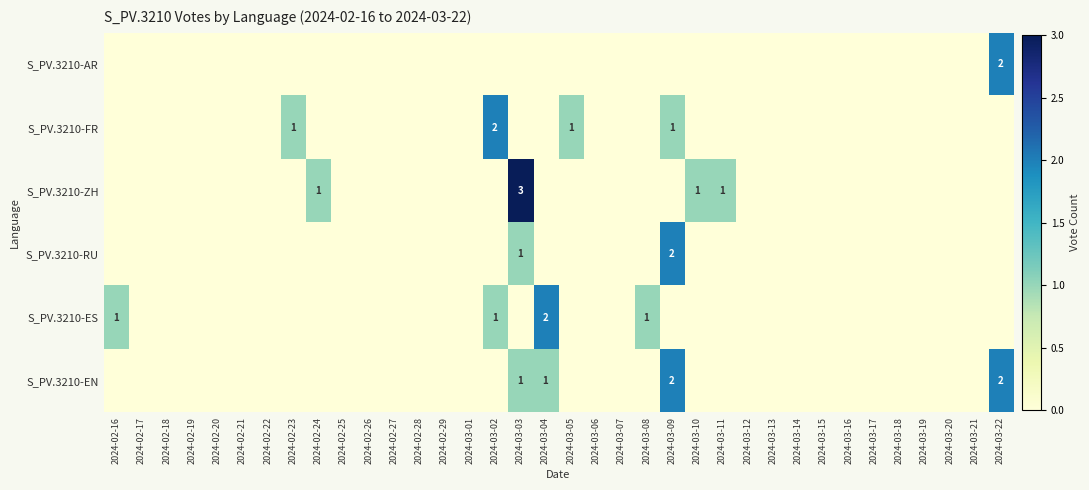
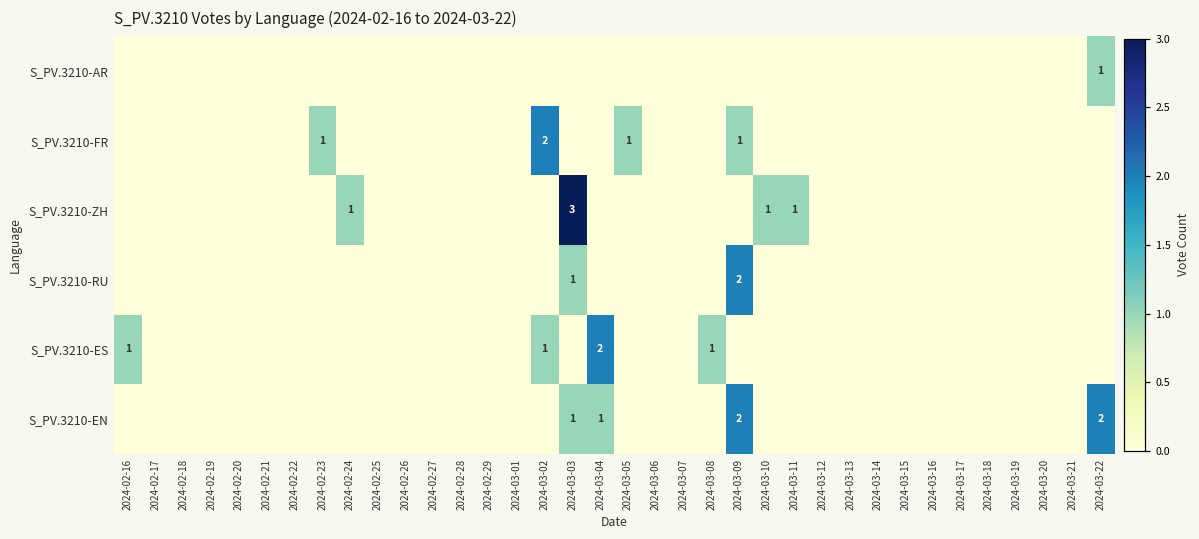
  {
    "S_PV.3210-AR": {
-     "2024-03-22": 2
+     "2024-03-22": 1
    },
    "S_PV.3210-FR": {
      "2024-02-23": 1,
      "2024-03-02": 2,
      "2024-03-05": 1,
      "2024-03-09": 1
    },
    "S_PV.3210-ZH": {
      "2024-02-24": 1,
      "2024-03-03": 3,
      "2024-03-10": 1,
      "2024-03-11": 1
    },
    "S_PV.3210-RU": {
      "2024-03-03": 1,
      "2024-03-09": 2
    },
    "S_PV.3210-ES": {
      "2024-02-16": 1,
      "2024-03-02": 1,
      "2024-03-04": 2,
      "2024-03-08": 1
    },
    "S_PV.3210-EN": {
      "2024-03-03": 1,
      "2024-03-04": 1,
      "2024-03-09": 2,
      "2024-03-22": 2
    }
  }
